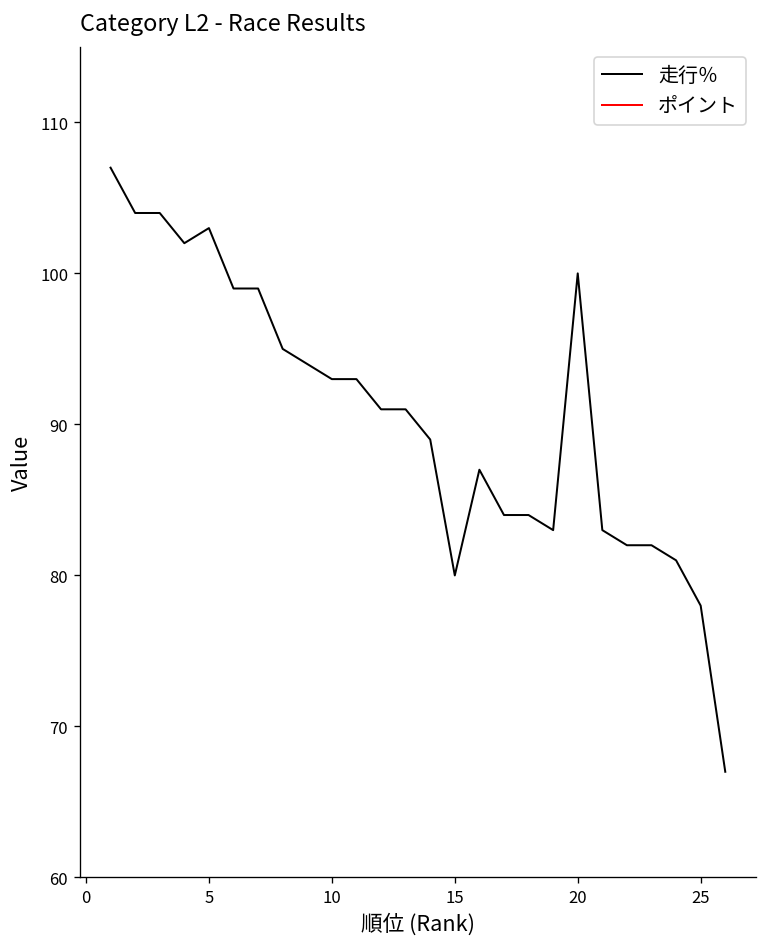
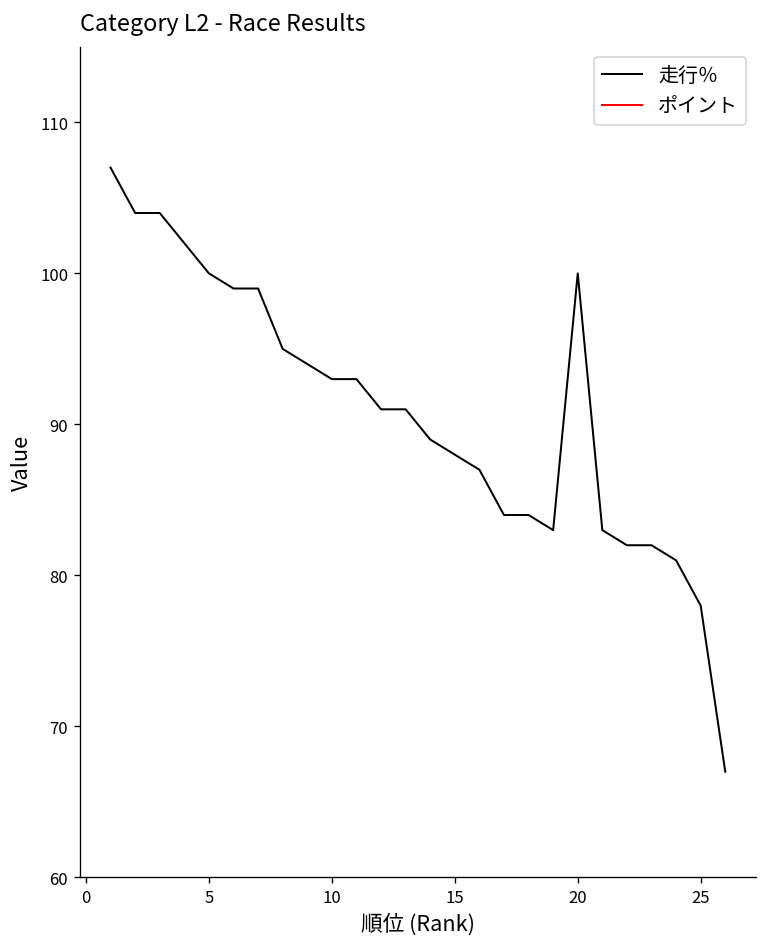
  {
    "走行％": {
-     "5": 103,
+     "5": 100,
      "10": 93,
-     "15": 80,
+     "15": 88,
      "20": 100,
      "25": 78
    }
  }
